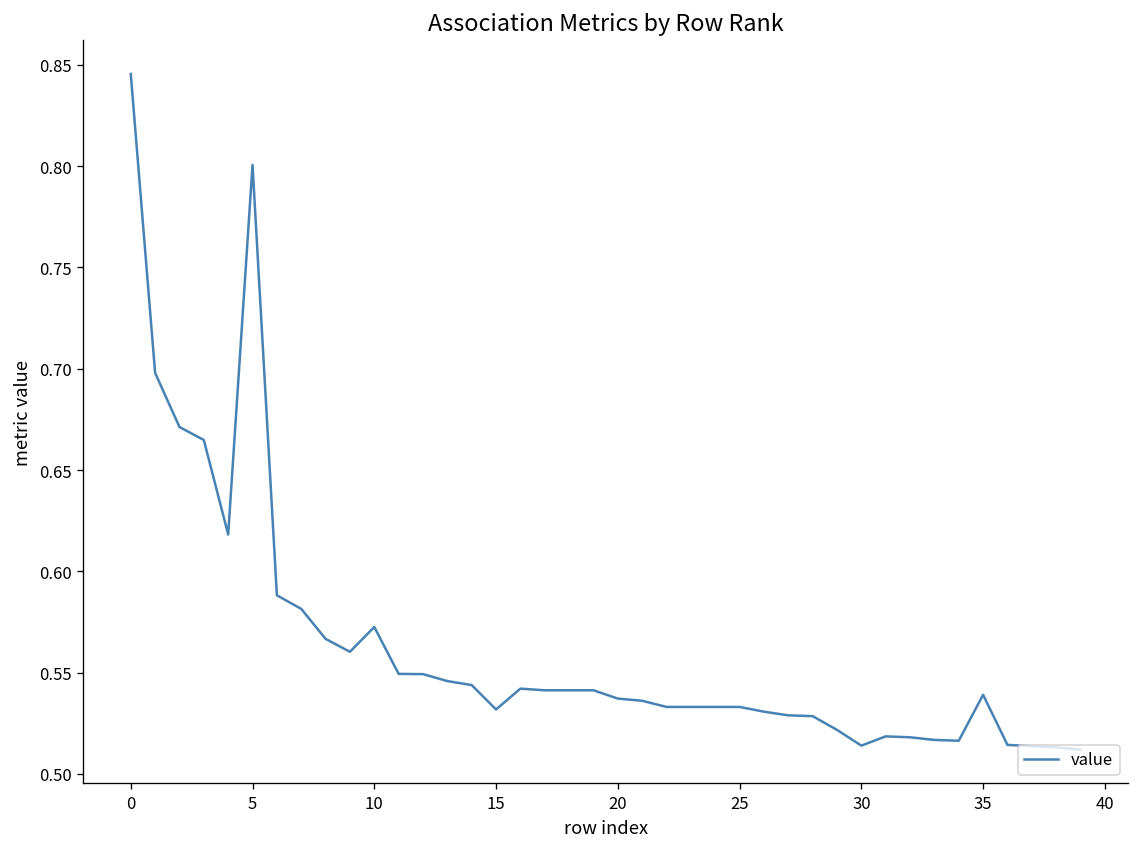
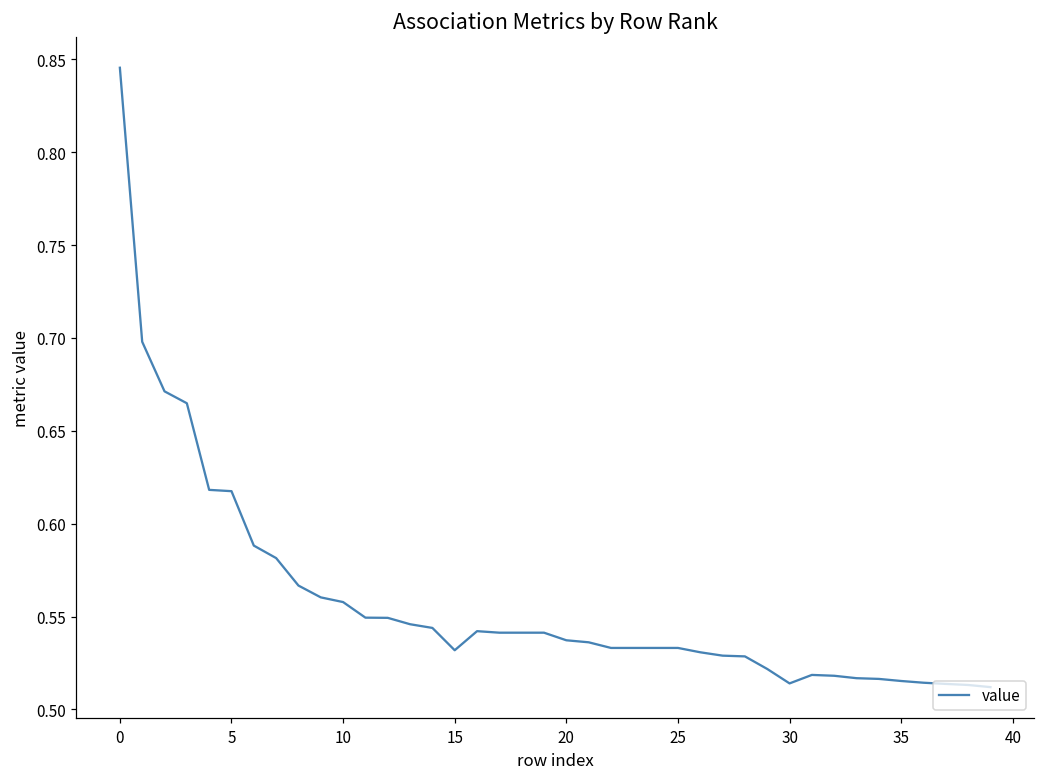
  {
    "0": 0.845,
-   "5": 0.801,
-   "10": 0.573,
+   "5": 0.617,
+   "10": 0.558,
    "15": 0.532,
    "20": 0.537,
    "25": 0.533,
    "30": 0.514,
-   "35": 0.539
+   "35": 0.515
  }
